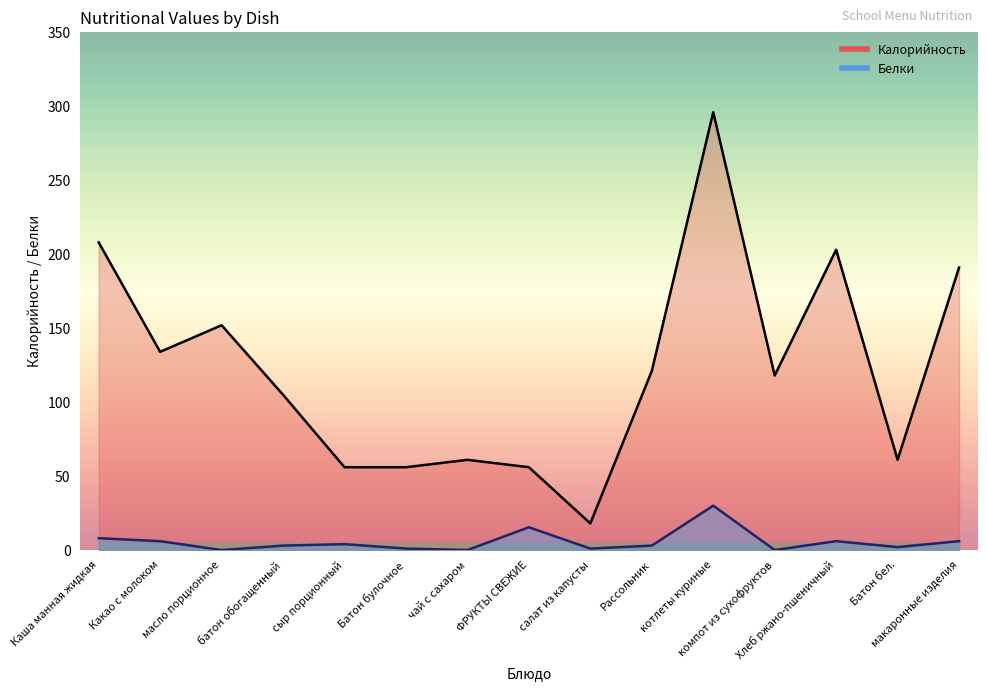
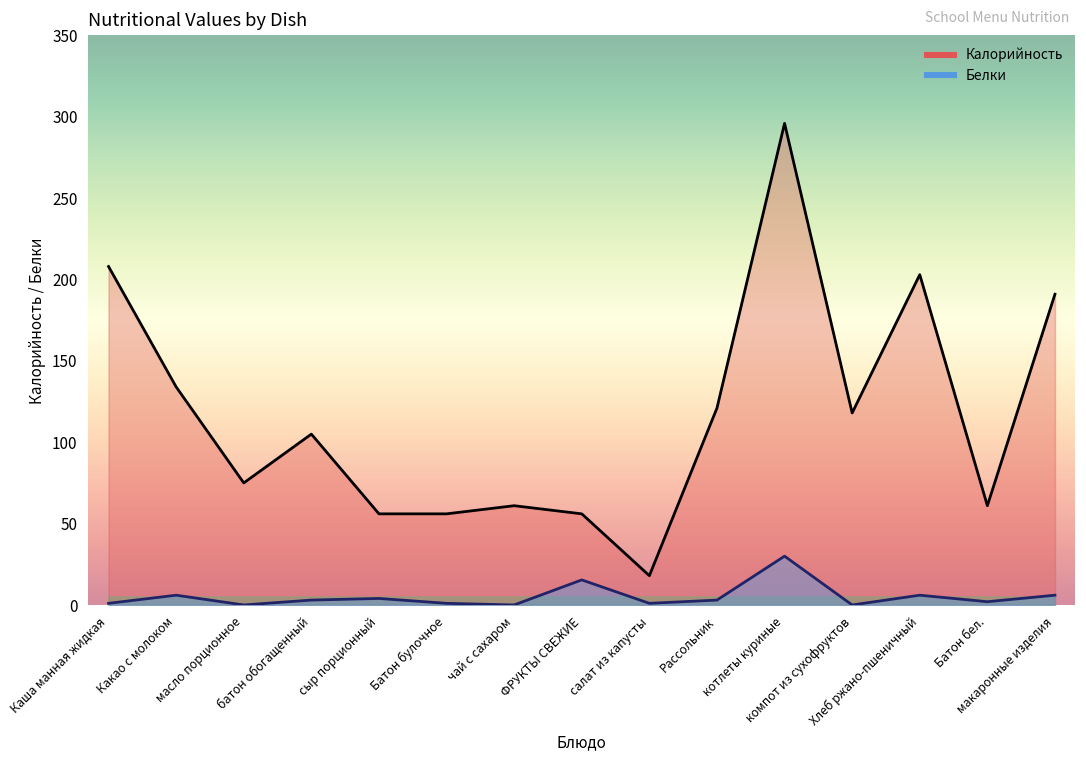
  {
    "Калорийность": {
      "Каша манная жидкая": 208,
      "Какао с молоком": 134,
-     "масло порционное": 152,
+     "масло порционное": 75,
      "батон обогащенный": 105,
      "сыр порционный": 56,
      "Батон булочное": 56,
      "чай с сахаром": 61,
      "ФРУКТЫ СВЕЖИЕ": 56,
      "салат из капусты": 18,
      "Рассольник": 121,
      "котлеты куриные": 296,
      "компот из сухофруктов": 118,
      "Хлеб ржано-пшеничный": 203,
      "Батон бел.": 61,
      "макаронные изделия": 191
    },
    "Белки": {
-     "Каша манная жидкая": 8,
+     "Каша манная жидкая": 1,
      "масло порционное": 0,
      "батон обогащенный": 3,
      "Батон булочное": 1,
      "чай с сахаром": 0,
      "ФРУКТЫ СВЕЖИЕ": 15,
      "салат из капусты": 1,
      "Рассольник": 3,
      "котлеты куриные": 30,
      "компот из сухофруктов": 0,
      "Батон бел.": 2
    }
  }
